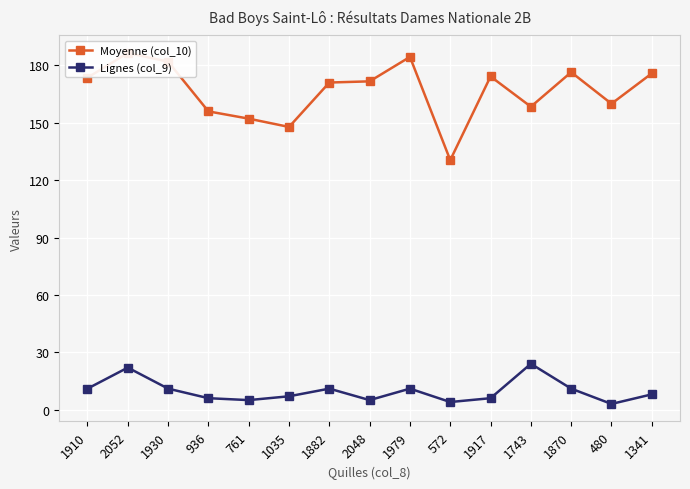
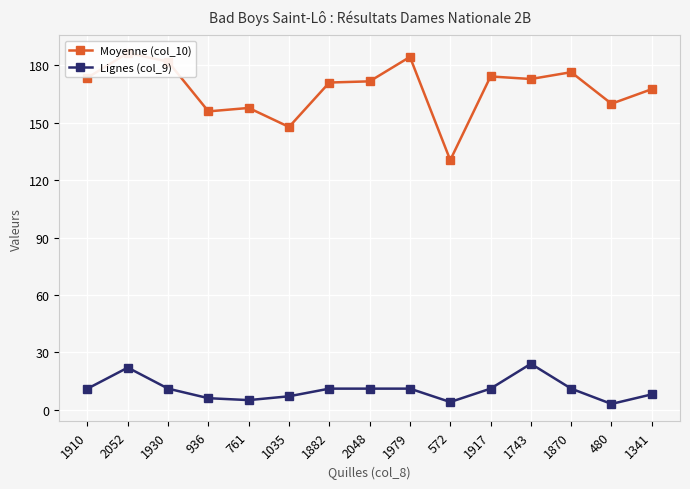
  {
    "Moyenne (col_10)": {
      "1910": 174,
      "936": 156,
-     "761": 152,
+     "761": 158,
      "1035": 148,
      "1882": 171,
      "2048": 172,
      "1979": 184,
      "572": 131,
      "1917": 174,
-     "1743": 158,
+     "1743": 173,
      "1870": 177,
      "480": 160,
-     "1341": 176
+     "1341": 168
    },
    "Lignes (col_9)": {
      "1910": 11,
      "2052": 22,
      "1930": 11,
      "936": 6,
      "761": 5,
      "1035": 7,
      "1882": 11,
-     "2048": 5,
+     "2048": 11,
      "1979": 11,
      "572": 4,
-     "1917": 6,
+     "1917": 11,
      "1743": 24,
      "1870": 11,
      "480": 3,
      "1341": 8
    }
  }
